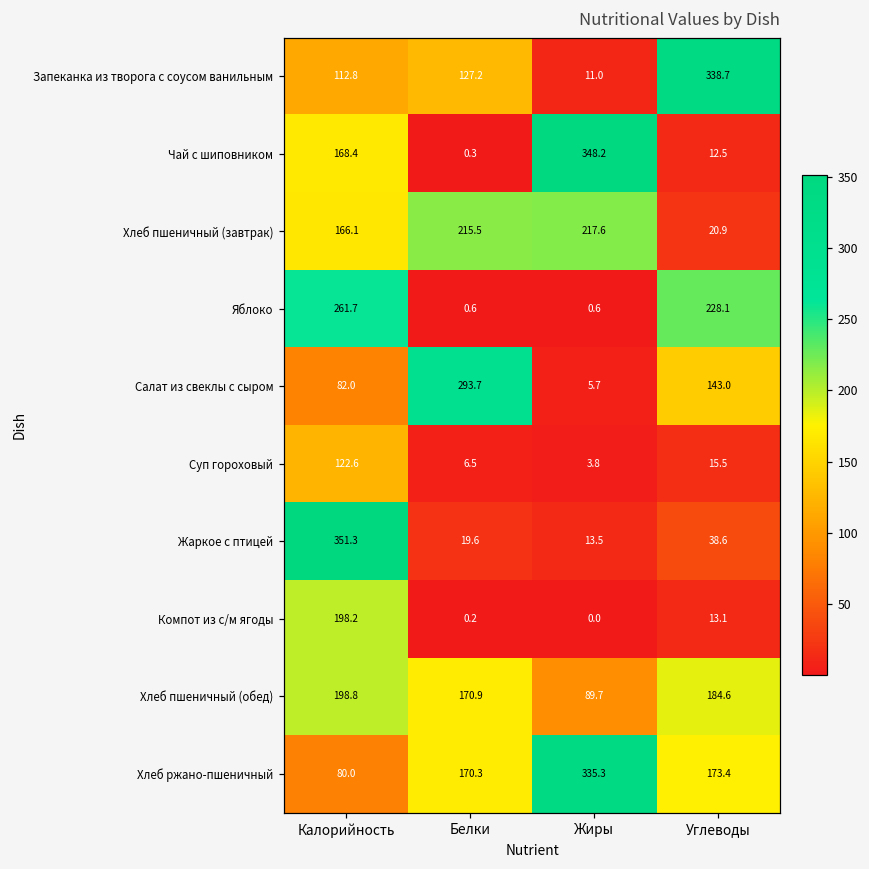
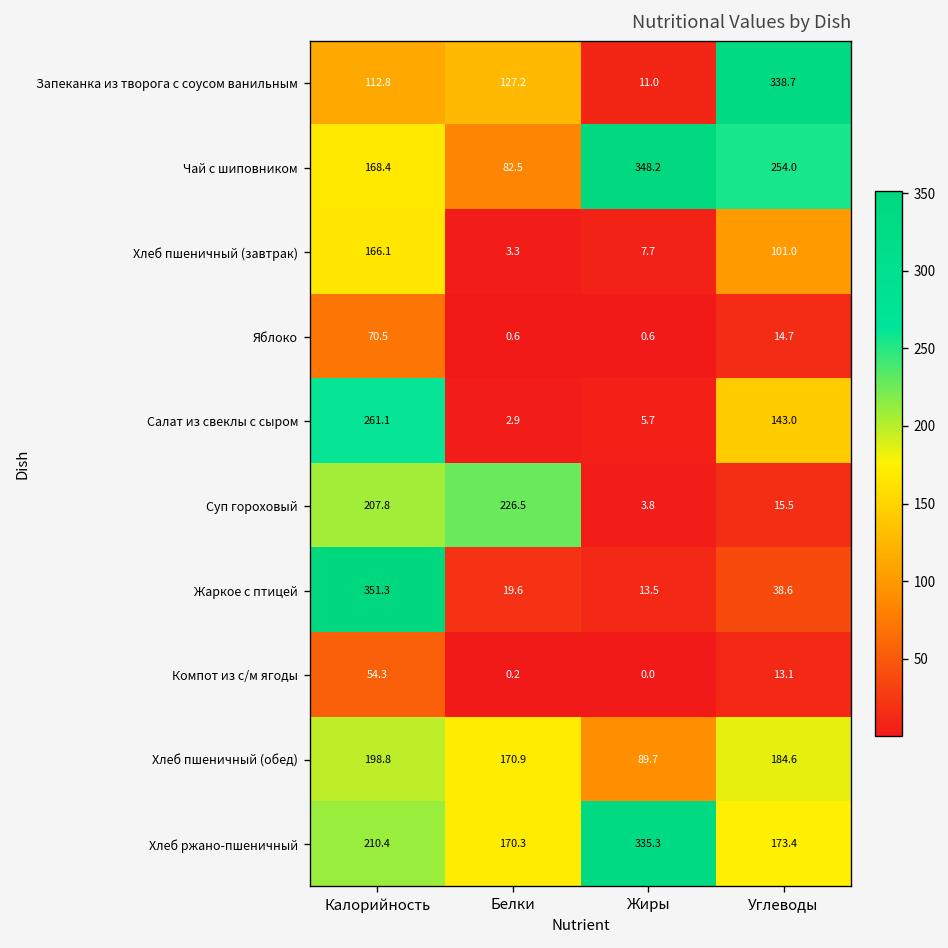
  {
    "Запеканка из творога с соусом ванильным": {
      "Калорийность": 112.8,
      "Белки": 127.2,
      "Жиры": 11.0,
      "Углеводы": 338.7
    },
    "Чай с шиповником": {
      "Калорийность": 168.4,
-     "Белки": 0.3,
+     "Белки": 82.5,
      "Жиры": 348.2,
-     "Углеводы": 12.5
+     "Углеводы": 254.0
    },
    "Хлеб пшеничный (завтрак)": {
      "Калорийность": 166.1,
-     "Белки": 215.5,
-     "Жиры": 217.6,
-     "Углеводы": 20.9
+     "Белки": 3.3,
+     "Жиры": 7.7,
+     "Углеводы": 101.0
    },
    "Яблоко": {
-     "Калорийность": 261.7,
+     "Калорийность": 70.5,
      "Белки": 0.6,
      "Жиры": 0.6,
-     "Углеводы": 228.1
+     "Углеводы": 14.7
    },
    "Салат из свеклы с сыром": {
-     "Калорийность": 82.0,
-     "Белки": 293.7,
+     "Калорийность": 261.1,
+     "Белки": 2.9,
      "Жиры": 5.7,
      "Углеводы": 143.0
    },
    "Суп гороховый": {
-     "Калорийность": 122.6,
-     "Белки": 6.5,
+     "Калорийность": 207.8,
+     "Белки": 226.5,
      "Жиры": 3.8,
      "Углеводы": 15.5
    },
    "Жаркое с птицей": {
      "Калорийность": 351.3,
      "Белки": 19.6,
      "Жиры": 13.5,
      "Углеводы": 38.6
    },
    "Компот из с/м ягоды": {
-     "Калорийность": 198.2,
+     "Калорийность": 54.3,
      "Белки": 0.2,
      "Жиры": 0.0,
      "Углеводы": 13.1
    },
    "Хлеб пшеничный (обед)": {
      "Калорийность": 198.8,
      "Белки": 170.9,
      "Жиры": 89.7,
      "Углеводы": 184.6
    },
    "Хлеб ржано-пшеничный": {
-     "Калорийность": 80.0,
+     "Калорийность": 210.4,
      "Белки": 170.3,
      "Жиры": 335.3,
      "Углеводы": 173.4
    }
  }
